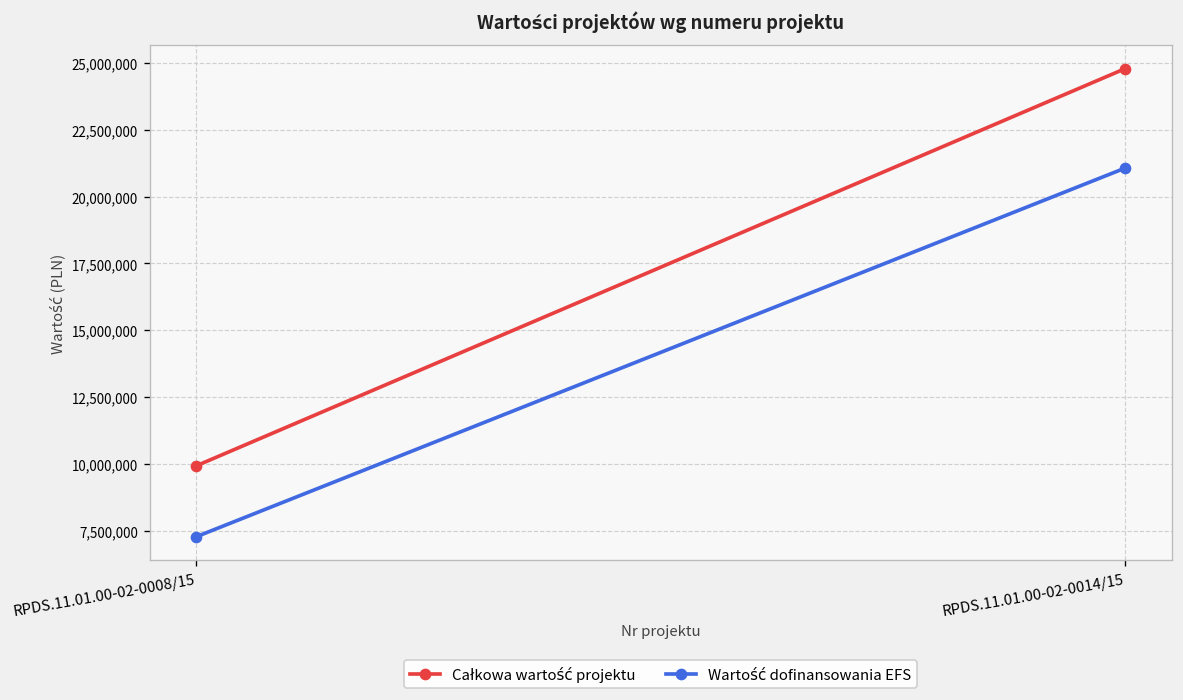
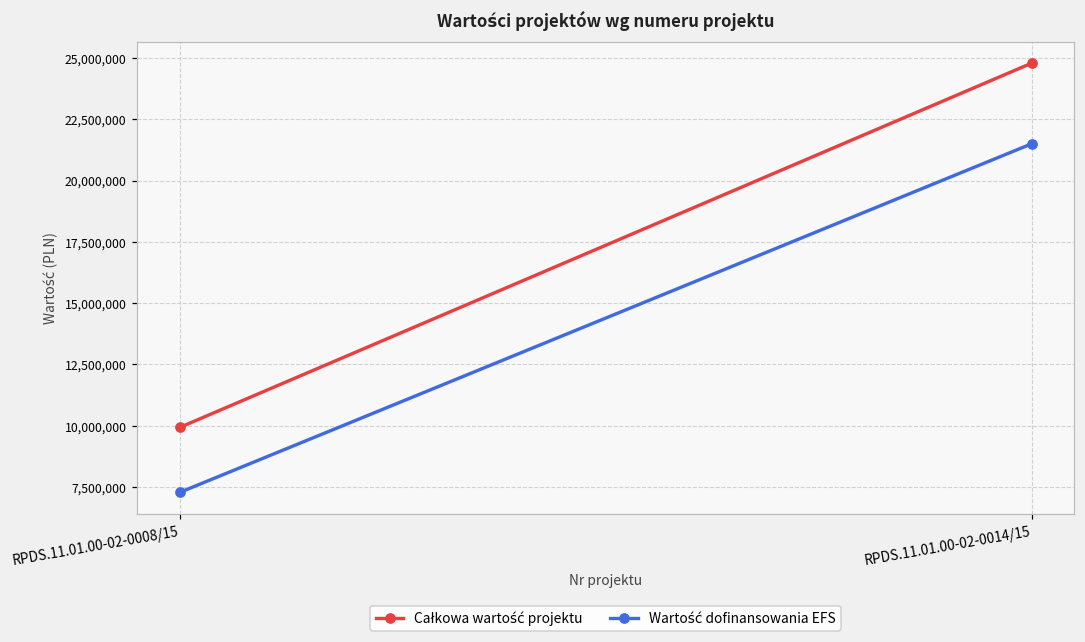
  {
    "Całkowa wartość projektu": {
      "RPDS.11.01.00-02-0008/15": "9,900,000",
      "RPDS.11.01.00-02-0014/15": "24,800,000"
    },
    "Wartość dofinansowania EFS": {
      "RPDS.11.01.00-02-0008/15": "7,300,000",
-     "RPDS.11.01.00-02-0014/15": "21,100,000"
+     "RPDS.11.01.00-02-0014/15": "21,500,000"
    }
  }
